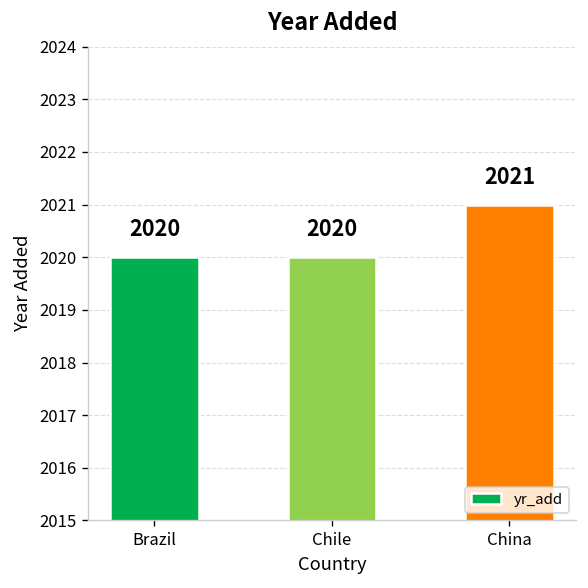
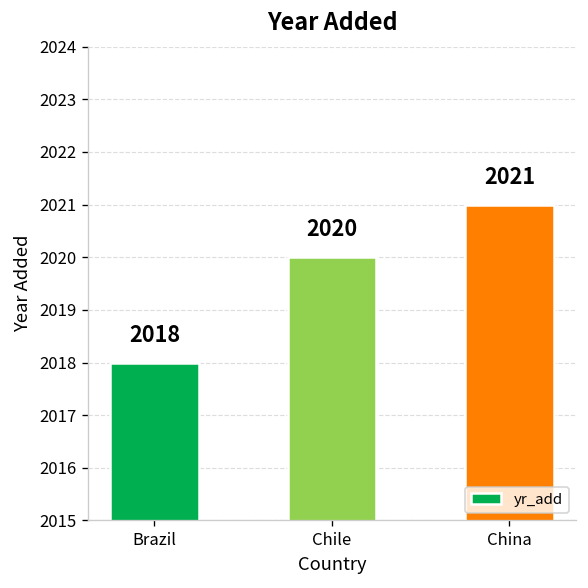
  {
-   "Brazil": 2020,
+   "Brazil": 2018,
    "Chile": 2020,
    "China": 2021
  }
